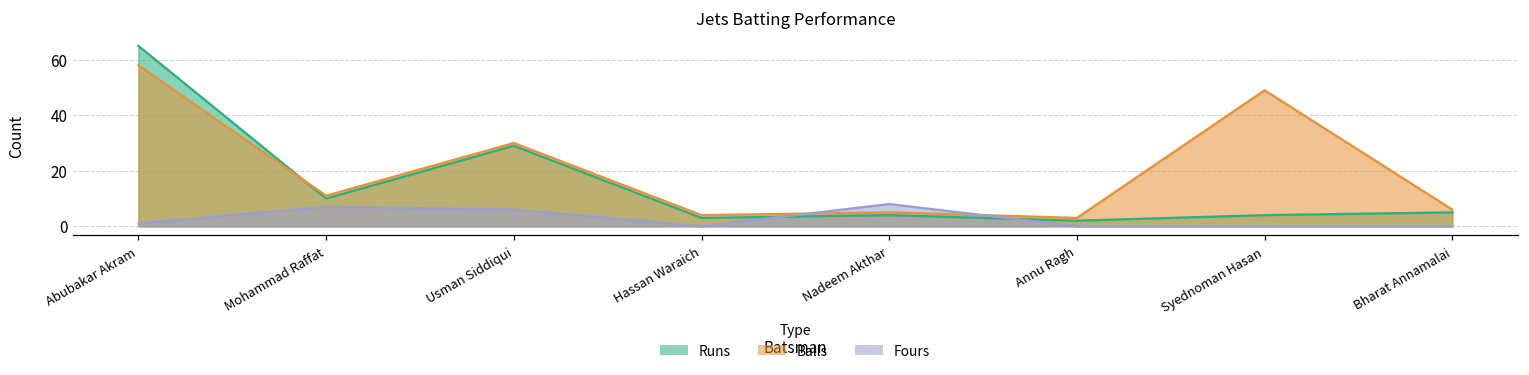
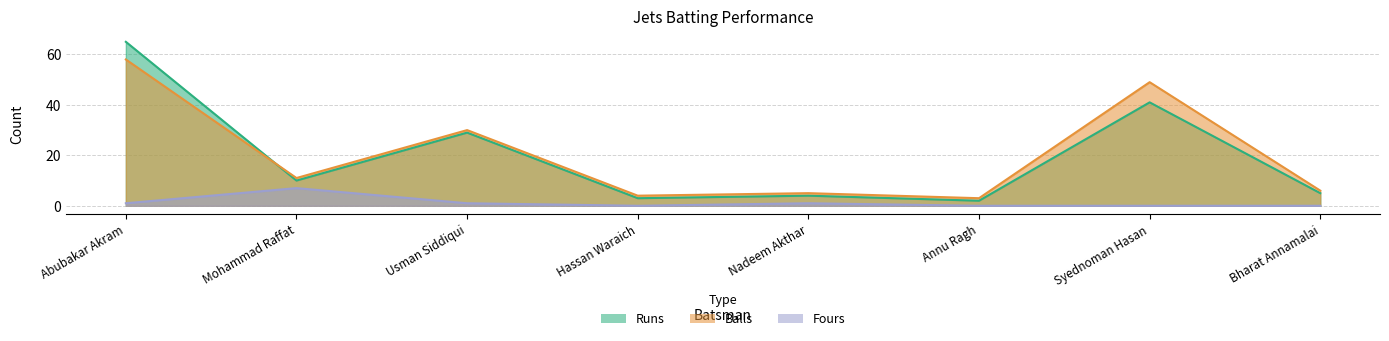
  {
    "Runs": {
      "Abubakar Akram": 65,
-     "Syednoman Hasan": 4,
+     "Syednoman Hasan": 41,
      "Bharat Annamalai": 5
    },
    "Balls": {
      "Abubakar Akram": 58,
      "Syednoman Hasan": 49,
      "Bharat Annamalai": 6
    },
    "Fours": {
      "Abubakar Akram": 1,
      "Mohammad Raffat": 7,
-     "Usman Siddiqui": 6,
+     "Usman Siddiqui": 1,
      "Hassan Waraich": 0,
-     "Nadeem Akthar": 8,
+     "Nadeem Akthar": 1,
      "Annu Ragh": 0,
      "Syednoman Hasan": 0,
      "Bharat Annamalai": 0
    }
  }
